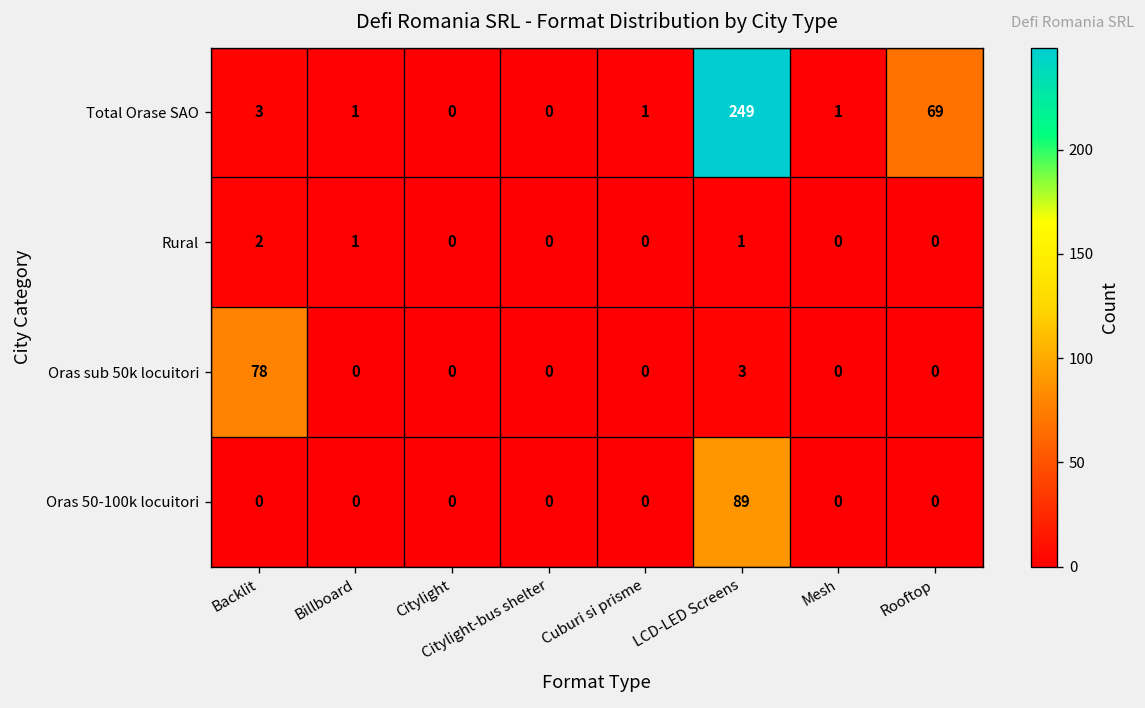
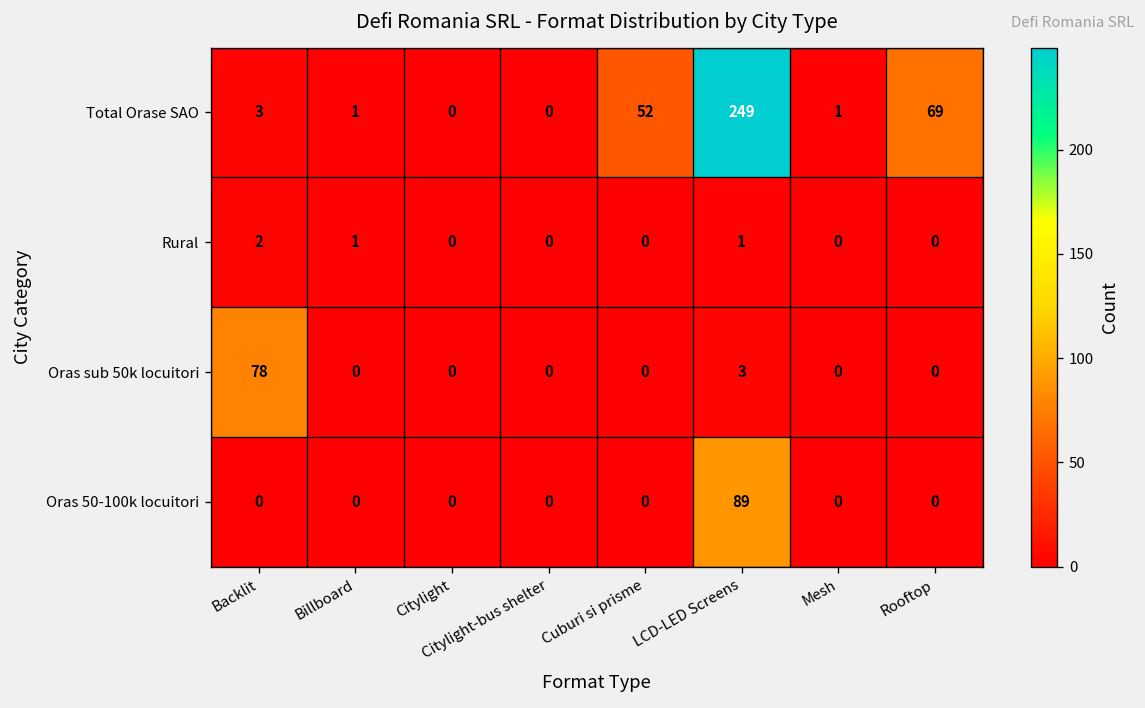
  {
    "Total Orase SAO": {
      "Backlit": 3,
      "Billboard": 1,
      "Citylight": 0,
      "Citylight-bus shelter": 0,
-     "Cuburi si prisme": 1,
+     "Cuburi si prisme": 52,
      "LCD-LED Screens": 249,
      "Mesh": 1,
      "Rooftop": 69
    },
    "Rural": {
      "Backlit": 2,
      "Billboard": 1,
      "Citylight": 0,
      "Citylight-bus shelter": 0,
      "Cuburi si prisme": 0,
      "LCD-LED Screens": 1,
      "Mesh": 0,
      "Rooftop": 0
    },
    "Oras sub 50k locuitori": {
      "Backlit": 78,
      "Billboard": 0,
      "Citylight": 0,
      "Citylight-bus shelter": 0,
      "Cuburi si prisme": 0,
      "LCD-LED Screens": 3,
      "Mesh": 0,
      "Rooftop": 0
    },
    "Oras 50-100k locuitori": {
      "Backlit": 0,
      "Billboard": 0,
      "Citylight": 0,
      "Citylight-bus shelter": 0,
      "Cuburi si prisme": 0,
      "LCD-LED Screens": 89,
      "Mesh": 0,
      "Rooftop": 0
    }
  }
